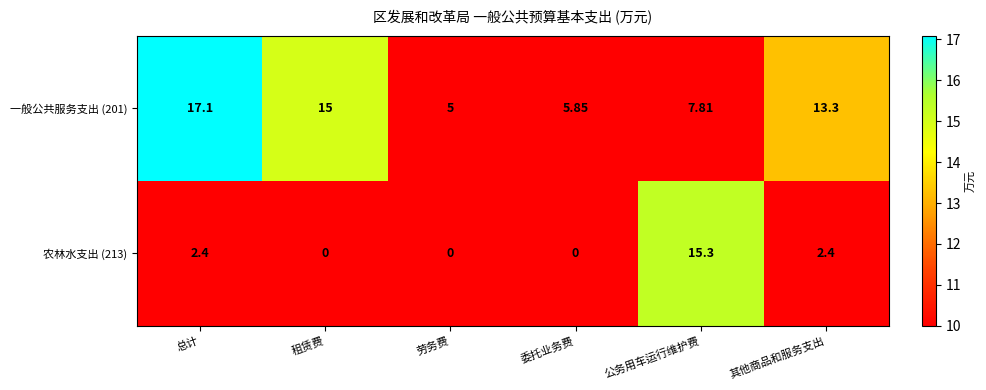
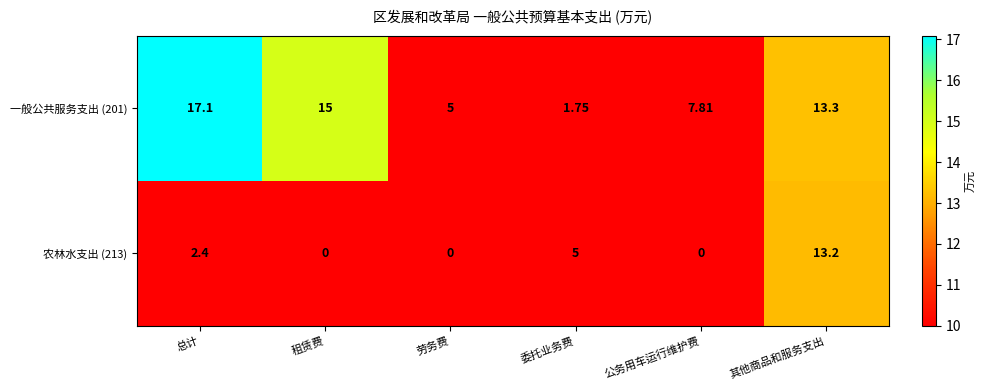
  {
    "一般公共服务支出 (201)": {
      "总计": 17.1,
      "租赁费": 15,
      "劳务费": 5,
-     "委托业务费": 5.85,
+     "委托业务费": 1.75,
      "公务用车运行维护费": 7.81,
      "其他商品和服务支出": 13.3
    },
    "农林水支出 (213)": {
      "总计": 2.4,
      "租赁费": 0,
      "劳务费": 0,
-     "委托业务费": 0,
-     "公务用车运行维护费": 15.3,
-     "其他商品和服务支出": 2.4
+     "委托业务费": 5,
+     "公务用车运行维护费": 0,
+     "其他商品和服务支出": 13.2
    }
  }
